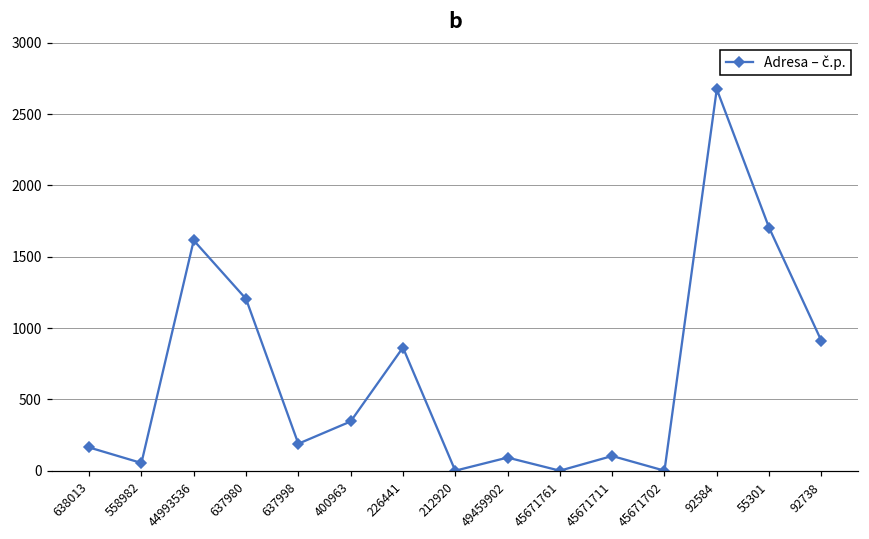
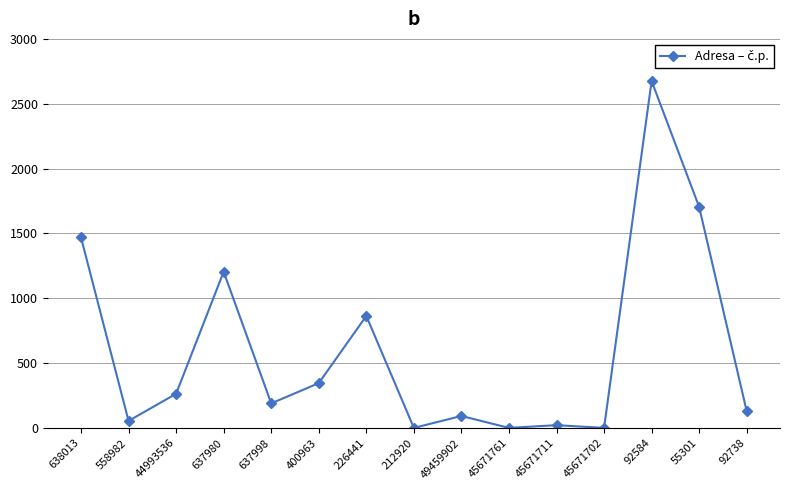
  {
-   "638013": 160,
+   "638013": 1470,
    "558982": 60,
-   "44993536": 1620,
+   "44993536": 260,
    "637980": 1210,
    "637998": 190,
    "400963": 350,
    "226441": 860,
    "212920": 0,
    "49459902": 90,
    "45671761": 0,
-   "45671711": 100,
+   "45671711": 20,
    "45671702": 0,
    "92584": 2680,
    "55301": 1700,
-   "92738": 910
+   "92738": 130
  }
